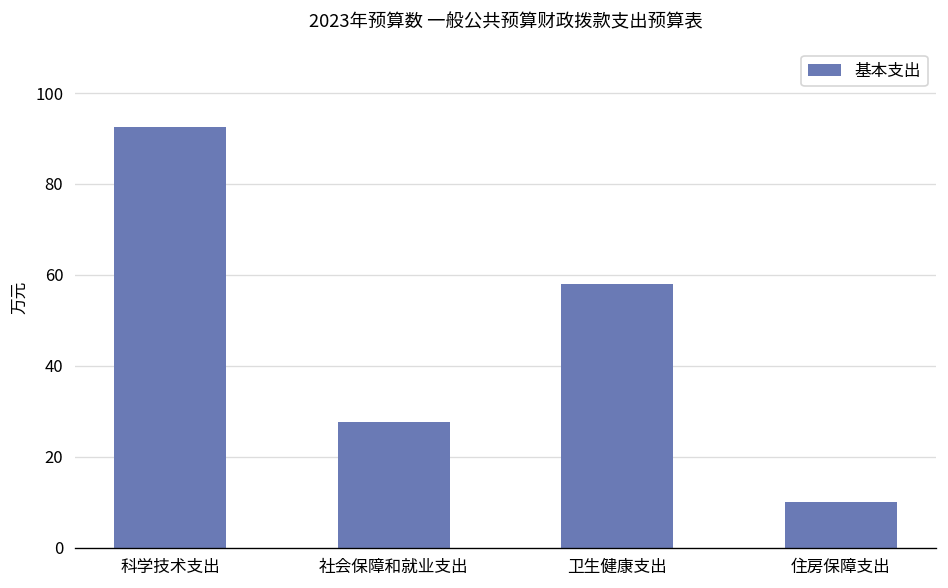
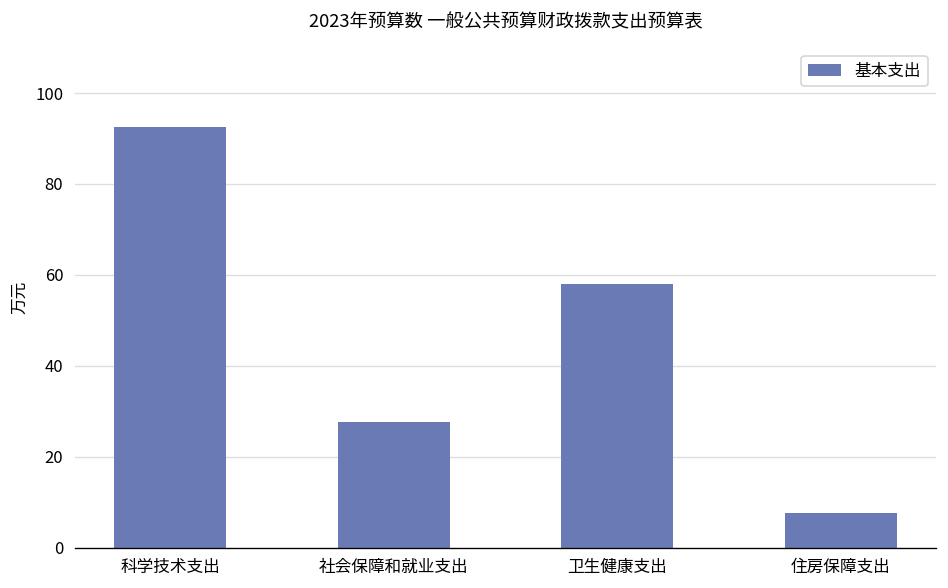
  {
    "科学技术支出": 92,
    "社会保障和就业支出": 28,
    "卫生健康支出": 58,
-   "住房保障支出": 10
+   "住房保障支出": 8
  }
